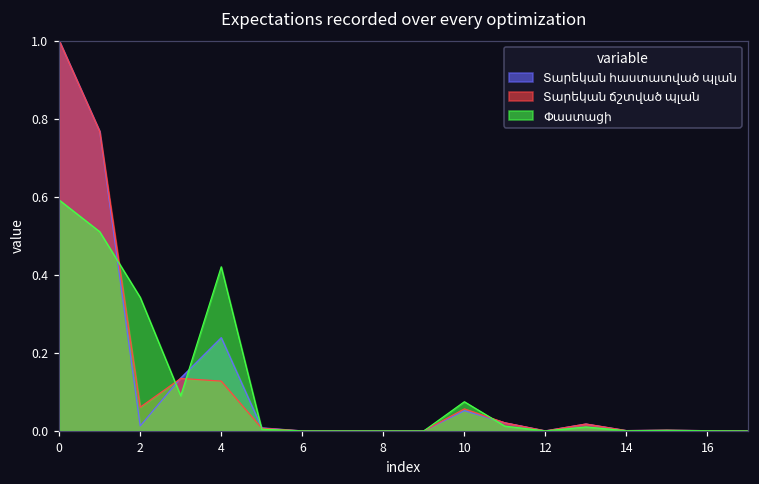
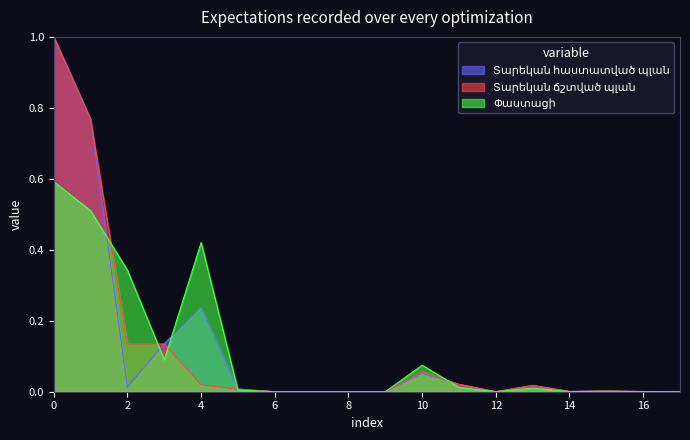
  {
    "Տարեկան հաստատված պլան": {
      "2": 0.01,
      "4": 0.24
    },
    "Տարեկան ճշտված պլան": {
-     "2": 0.06,
-     "4": 0.13
+     "2": 0.13,
+     "4": 0.02
    },
    "Փաստացի": {
      "0": 0.59,
      "2": 0.34,
      "4": 0.42,
      "10": 0.07
    }
  }
